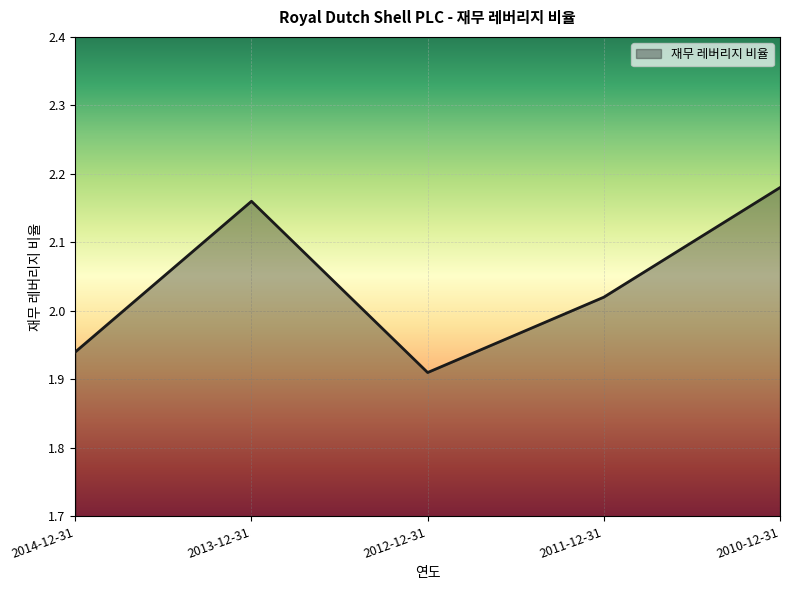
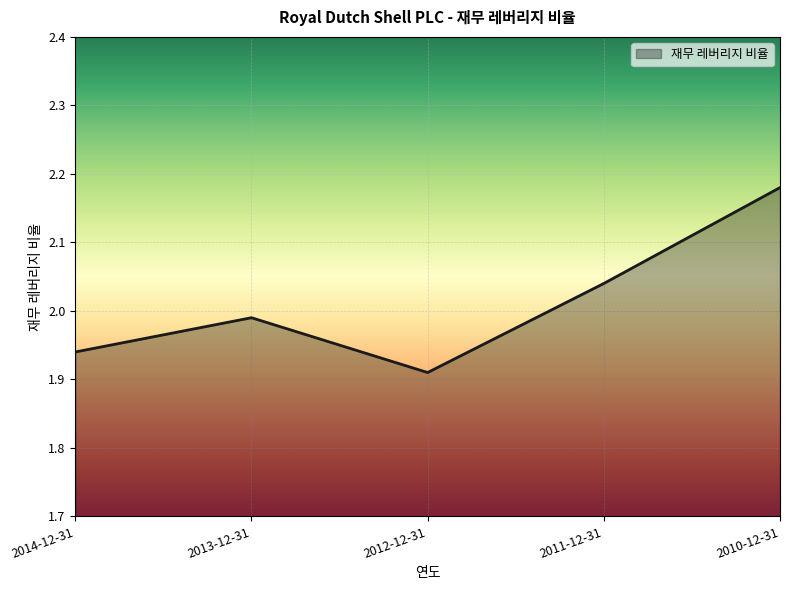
  {
    "2014-12-31": 1.94,
-   "2013-12-31": 2.16,
+   "2013-12-31": 1.99,
    "2012-12-31": 1.91,
-   "2011-12-31": 2.02,
+   "2011-12-31": 2.04,
    "2010-12-31": 2.18
  }
